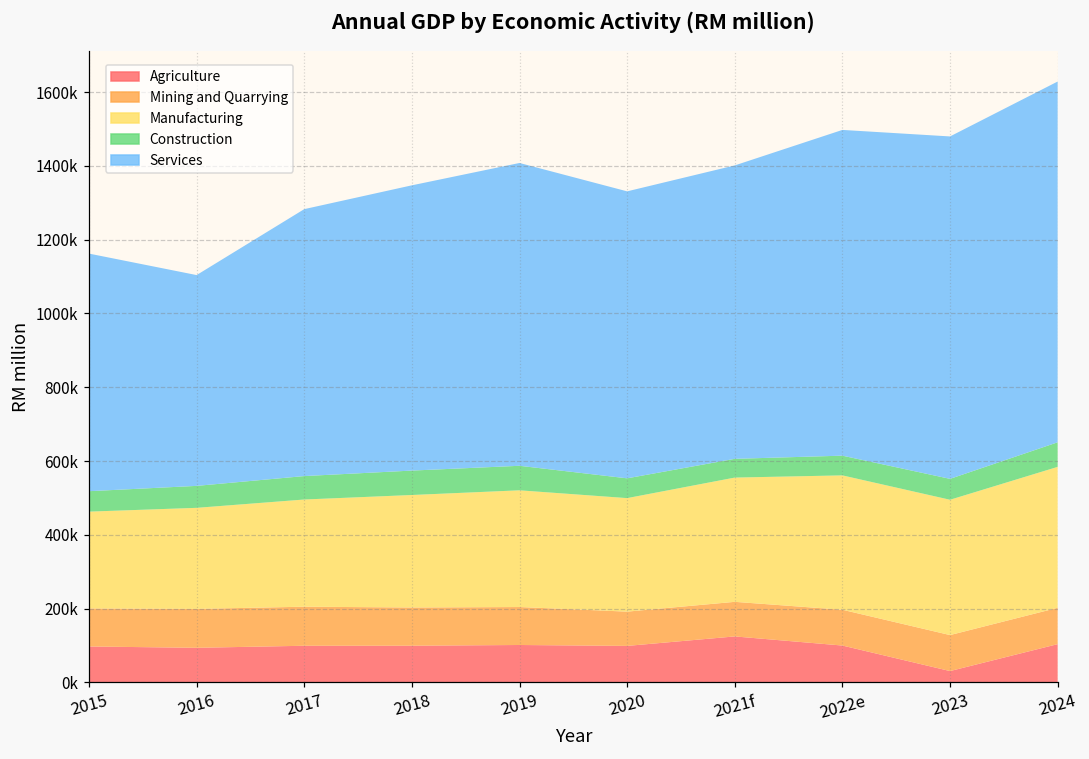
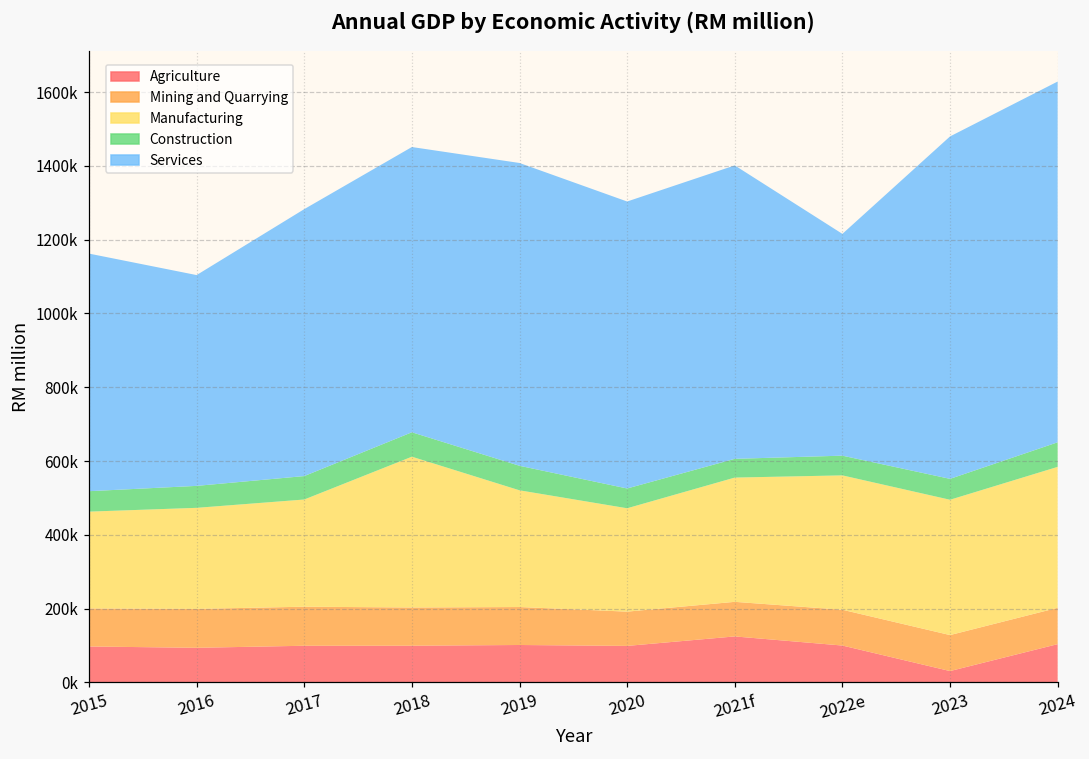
  {
    "Agriculture": {
      "2015": 100000,
      "2016": 90000,
      "2017": 100000,
      "2018": 100000,
      "2019": 100000,
      "2020": 100000,
      "2021f": 120000,
      "2022e": 100000,
      "2023": 30000,
      "2024": 100000
    },
    "Mining and Quarrying": {
      "2015": 100000,
      "2016": 110000,
      "2017": 110000,
      "2018": 100000,
      "2019": 100000,
      "2020": 90000,
      "2021f": 90000,
      "2022e": 100000,
      "2023": 100000,
      "2024": 100000
    },
    "Manufacturing": {
      "2015": 260000,
      "2016": 270000,
      "2017": 290000,
-     "2018": 300000,
+     "2018": 410000,
      "2019": 320000,
-     "2020": 310000,
+     "2020": 280000,
      "2021f": 340000,
      "2022e": 360000,
      "2023": 370000,
      "2024": 380000
    },
    "Construction": {
      "2015": 60000,
      "2016": 60000,
      "2017": 60000,
      "2018": 70000,
      "2019": 70000,
      "2020": 50000,
      "2021f": 50000,
      "2022e": 50000,
      "2023": 60000,
      "2024": 70000
    },
    "Services": {
      "2015": 640000,
      "2016": 570000,
      "2017": 720000,
      "2018": 770000,
      "2019": 820000,
      "2020": 780000,
      "2021f": 800000,
-     "2022e": 880000,
+     "2022e": 600000,
      "2023": 930000,
      "2024": 980000
    }
  }
